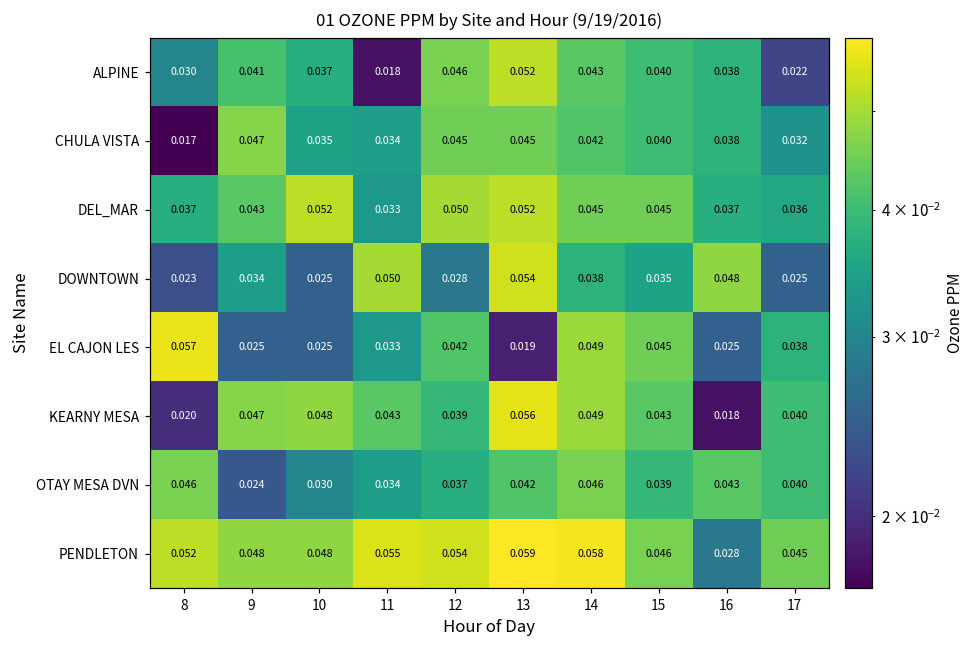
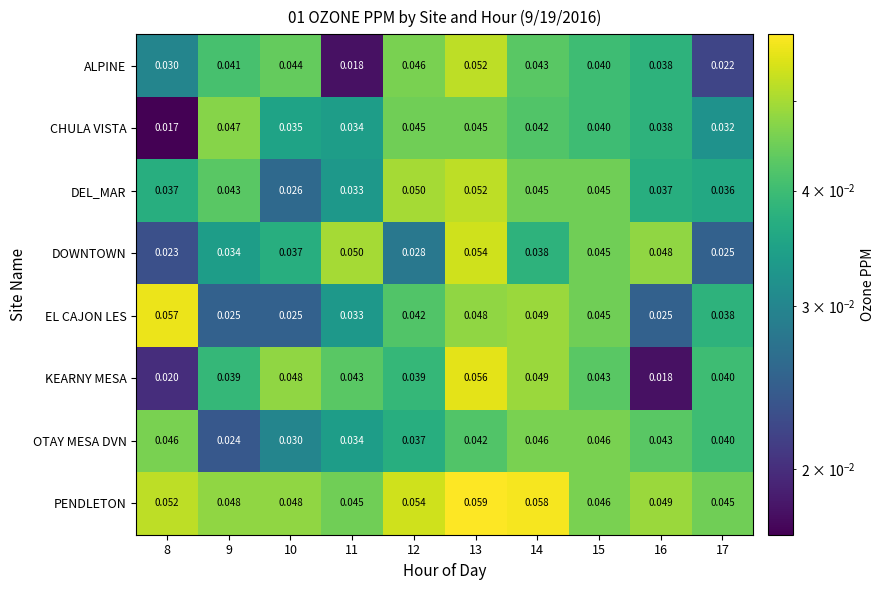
  {
    "ALPINE": {
      "8": 0.030,
      "9": 0.041,
-     "10": 0.037,
+     "10": 0.044,
      "11": 0.018,
      "12": 0.046,
      "13": 0.052,
      "14": 0.043,
      "15": 0.040,
      "16": 0.038,
      "17": 0.022
    },
    "CHULA VISTA": {
      "8": 0.017,
      "9": 0.047,
      "10": 0.035,
      "11": 0.034,
      "12": 0.045,
      "13": 0.045,
      "14": 0.042,
      "15": 0.040,
      "16": 0.038,
      "17": 0.032
    },
    "DEL_MAR": {
      "8": 0.037,
      "9": 0.043,
-     "10": 0.052,
+     "10": 0.026,
      "11": 0.033,
      "12": 0.050,
      "13": 0.052,
      "14": 0.045,
      "15": 0.045,
      "16": 0.037,
      "17": 0.036
    },
    "DOWNTOWN": {
      "8": 0.023,
      "9": 0.034,
-     "10": 0.025,
+     "10": 0.037,
      "11": 0.050,
      "12": 0.028,
      "13": 0.054,
      "14": 0.038,
-     "15": 0.035,
+     "15": 0.045,
      "16": 0.048,
      "17": 0.025
    },
    "EL CAJON LES": {
      "8": 0.057,
      "9": 0.025,
      "10": 0.025,
      "11": 0.033,
      "12": 0.042,
-     "13": 0.019,
+     "13": 0.048,
      "14": 0.049,
      "15": 0.045,
      "16": 0.025,
      "17": 0.038
    },
    "KEARNY MESA": {
      "8": 0.020,
-     "9": 0.047,
+     "9": 0.039,
      "10": 0.048,
      "11": 0.043,
      "12": 0.039,
      "13": 0.056,
      "14": 0.049,
      "15": 0.043,
      "16": 0.018,
      "17": 0.040
    },
    "OTAY MESA DVN": {
      "8": 0.046,
      "9": 0.024,
      "10": 0.030,
      "11": 0.034,
      "12": 0.037,
      "13": 0.042,
      "14": 0.046,
-     "15": 0.039,
+     "15": 0.046,
      "16": 0.043,
      "17": 0.040
    },
    "PENDLETON": {
      "8": 0.052,
      "9": 0.048,
      "10": 0.048,
-     "11": 0.055,
+     "11": 0.045,
      "12": 0.054,
      "13": 0.059,
      "14": 0.058,
      "15": 0.046,
-     "16": 0.028,
+     "16": 0.049,
      "17": 0.045
    }
  }
